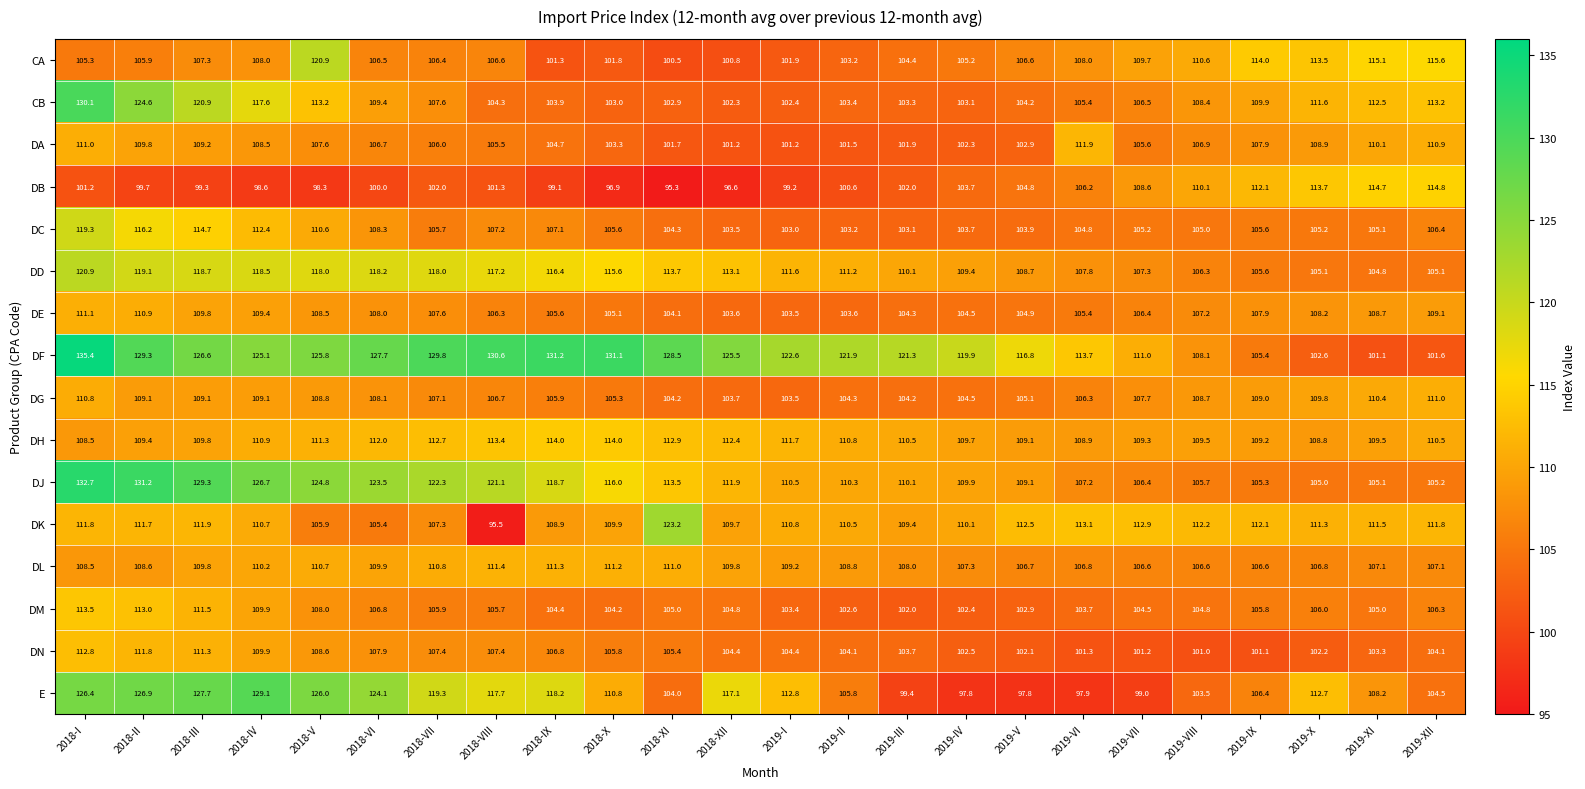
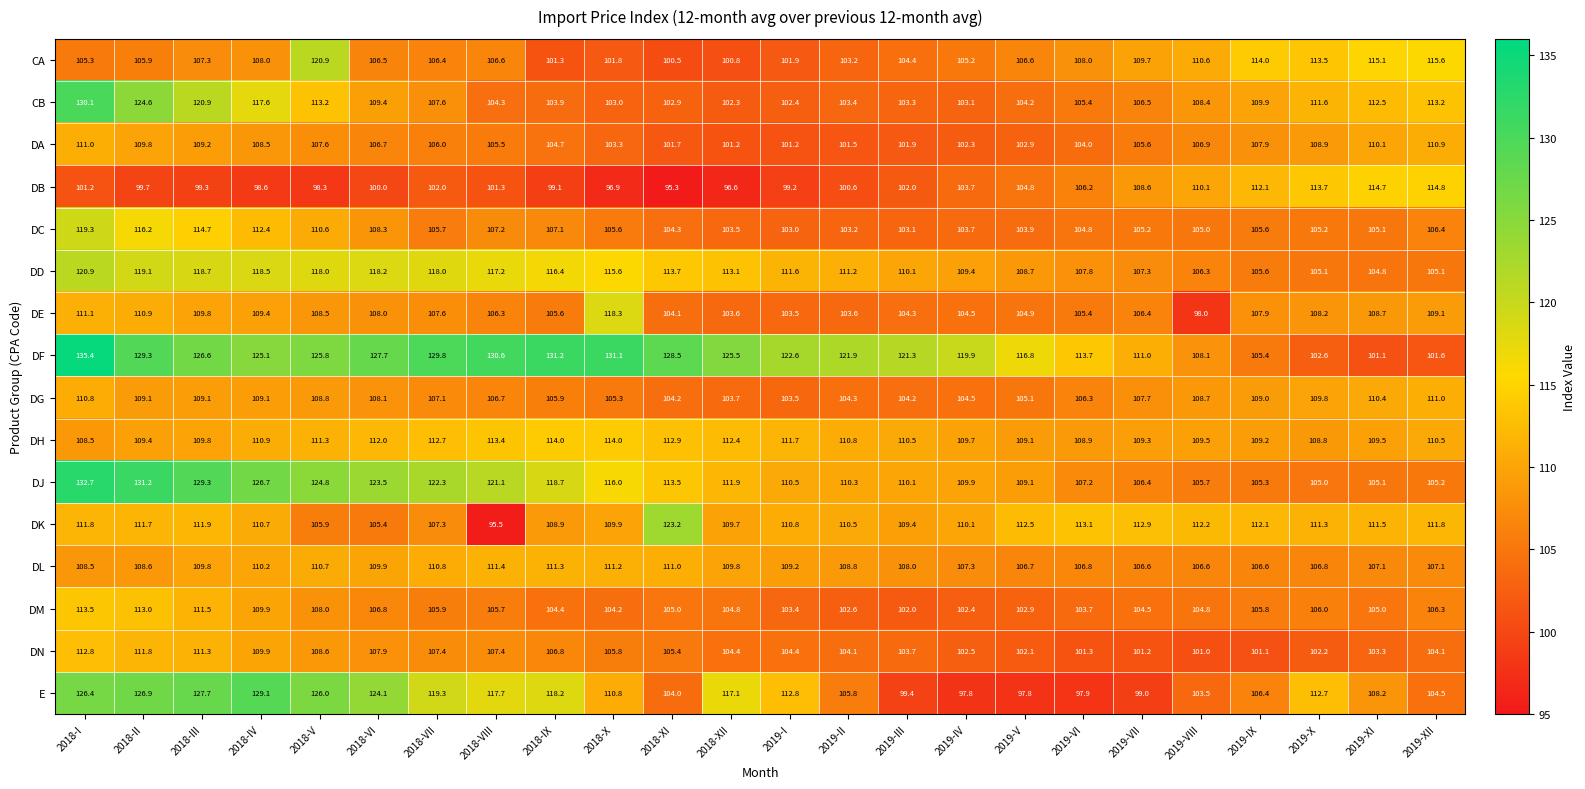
  {
    "DA": {
      "2018-I": 111.0,
      "2018-II": 109.8,
      "2018-III": 109.2,
      "2018-IV": 108.5,
      "2018-V": 107.6,
      "2018-VI": 106.7,
      "2018-VII": 106.0,
      "2018-VIII": 105.5,
      "2018-IX": 104.7,
      "2018-X": 103.3,
      "2018-XI": 101.7,
      "2018-XII": 101.2,
      "2019-I": 101.2,
      "2019-II": 101.5,
      "2019-III": 101.9,
      "2019-IV": 102.3,
      "2019-V": 102.9,
-     "2019-VI": 111.9,
+     "2019-VI": 104.0,
      "2019-VII": 105.6,
      "2019-VIII": 106.9,
      "2019-IX": 107.9,
      "2019-X": 108.9,
      "2019-XI": 110.1,
      "2019-XII": 110.9
    },
    "DE": {
      "2018-I": 111.1,
      "2018-II": 110.9,
      "2018-III": 109.8,
      "2018-IV": 109.4,
      "2018-V": 108.5,
      "2018-VI": 108.0,
      "2018-VII": 107.6,
      "2018-VIII": 106.3,
      "2018-IX": 105.6,
-     "2018-X": 105.1,
+     "2018-X": 118.3,
      "2018-XI": 104.1,
      "2018-XII": 103.6,
      "2019-I": 103.5,
      "2019-II": 103.6,
      "2019-III": 104.3,
      "2019-IV": 104.5,
      "2019-V": 104.9,
      "2019-VI": 105.4,
      "2019-VII": 106.4,
-     "2019-VIII": 107.2,
+     "2019-VIII": 98.0,
      "2019-IX": 107.9,
      "2019-X": 108.2,
      "2019-XI": 108.7,
      "2019-XII": 109.1
    }
  }
